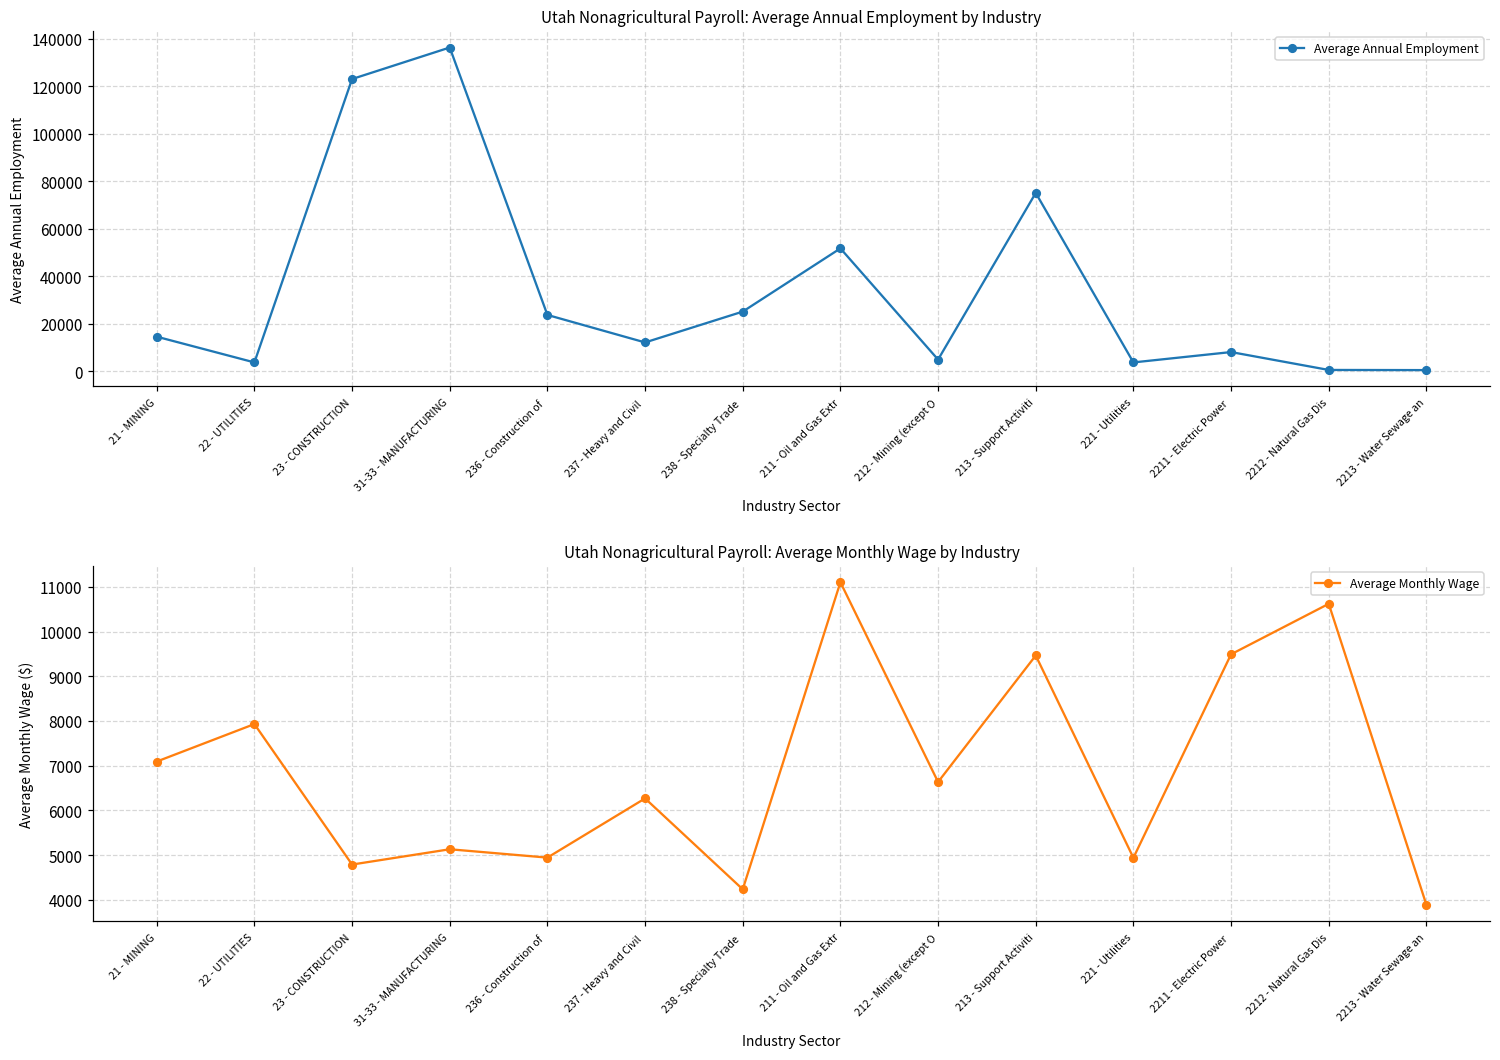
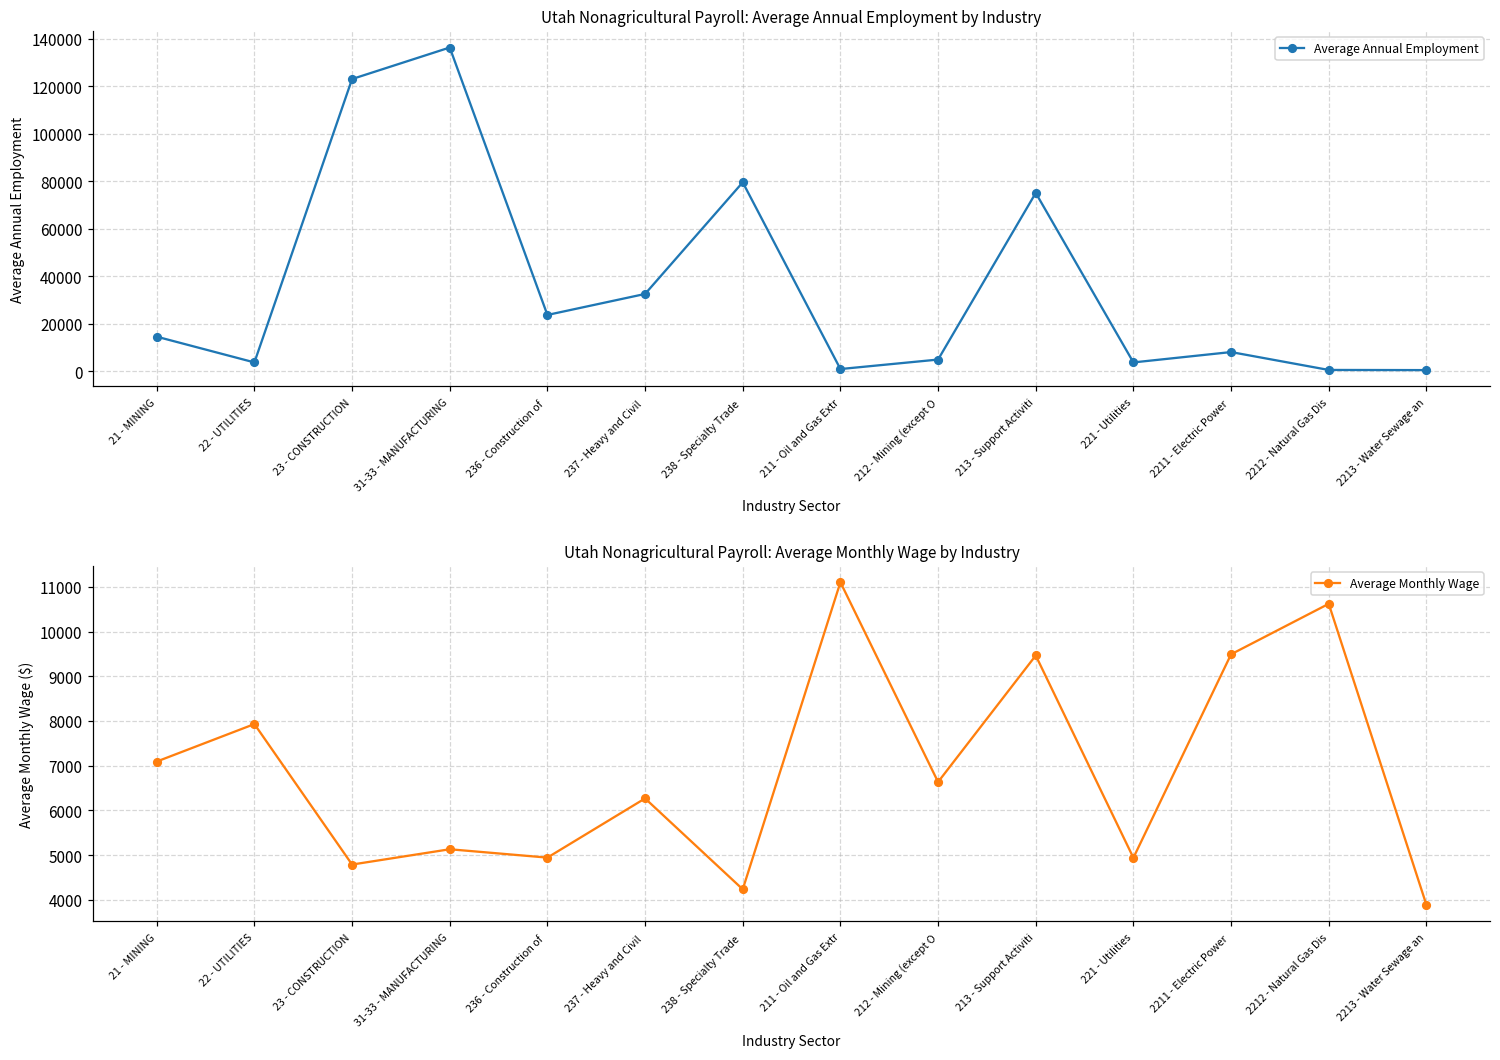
  {
    "Utah Nonagricultural Payroll: Average Annual Employment by Industry": {
      "21 - MINING": 15000,
      "22 - UTILITIES": 4000,
      "23 - CONSTRUCTION": 123000,
      "31-33 - MANUFACTURING": 136000,
      "236 - Construction of": 24000,
-     "237 - Heavy and Civil": 12000,
-     "238 - Specialty Trade": 25000,
-     "211 - Oil and Gas Extr": 52000,
+     "237 - Heavy and Civil": 33000,
+     "238 - Specialty Trade": 80000,
+     "211 - Oil and Gas Extr": 1000,
      "212 - Mining (except O": 5000,
      "213 - Support Activiti": 75000,
      "221 - Utilities": 4000,
      "2211 - Electric Power": 8000,
      "2212 - Natural Gas Dis": 1000,
      "2213 - Water Sewage an": 0
    },
    "Utah Nonagricultural Payroll: Average Monthly Wage by Industry": {
      "21 - MINING": 7100,
      "22 - UTILITIES": 7900,
      "23 - CONSTRUCTION": 4800,
      "31-33 - MANUFACTURING": 5100,
      "236 - Construction of": 4900,
      "237 - Heavy and Civil": 6300,
      "238 - Specialty Trade": 4200,
      "211 - Oil and Gas Extr": 11100,
      "212 - Mining (except O": 6600,
      "213 - Support Activiti": 9500,
      "221 - Utilities": 4900,
      "2211 - Electric Power": 9500,
      "2212 - Natural Gas Dis": 10600,
      "2213 - Water Sewage an": 3900
    }
  }
